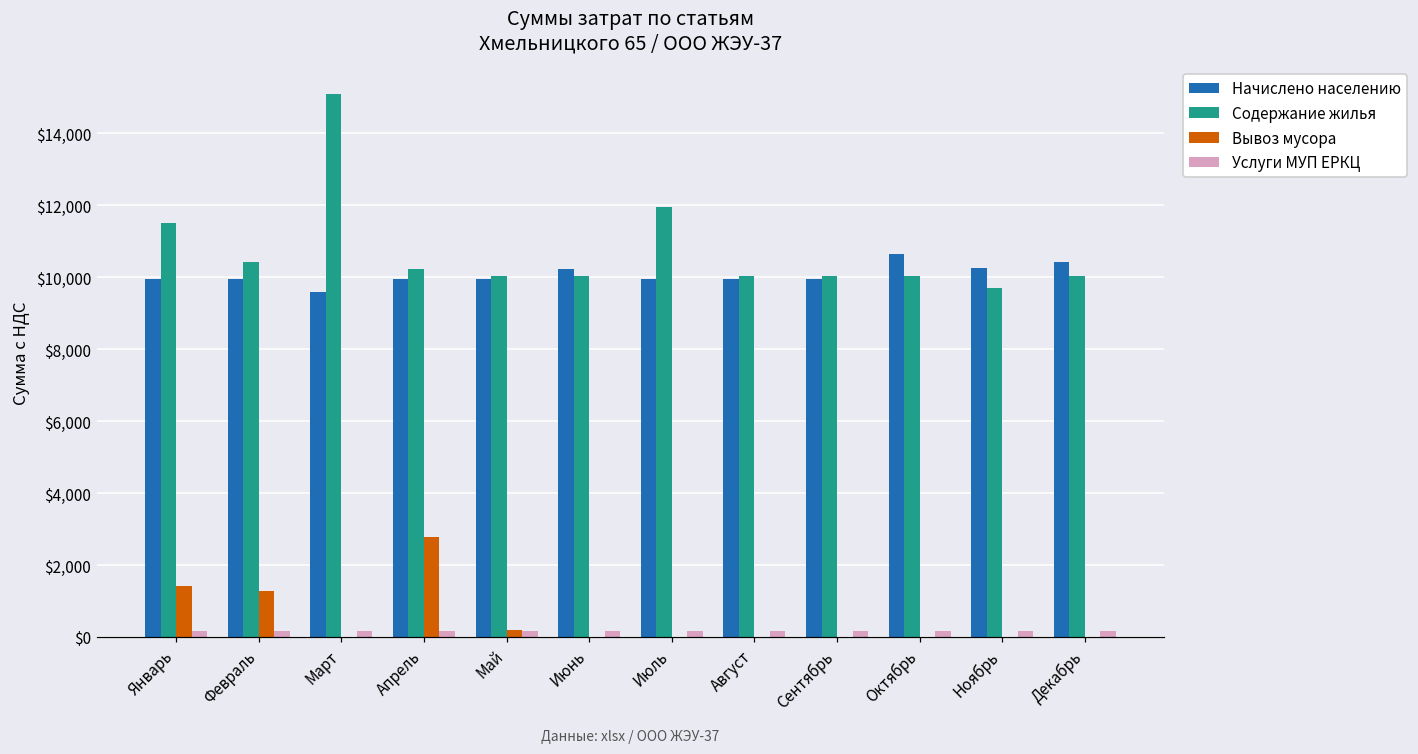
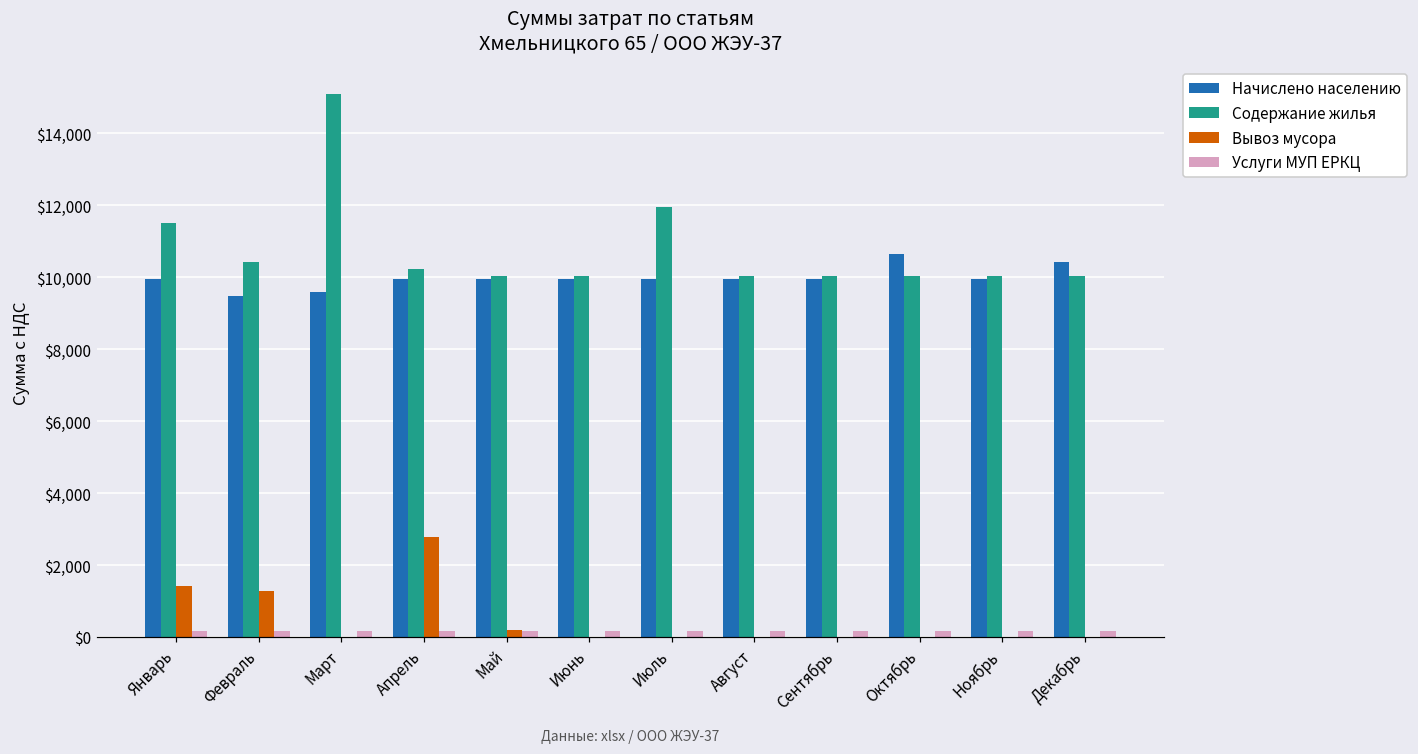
  {
    "Начислено населению": {
      "Январь": "$9,900",
-     "Февраль": "$9,900",
+     "Февраль": "$9,500",
      "Март": "$9,600",
      "Апрель": "$9,900",
      "Май": "$9,900",
-     "Июнь": "$10,200",
+     "Июнь": "$9,900",
      "Июль": "$9,900",
      "Август": "$9,900",
      "Сентябрь": "$9,900",
      "Октябрь": "$10,700",
-     "Ноябрь": "$10,300",
+     "Ноябрь": "$9,900",
      "Декабрь": "$10,400"
    },
    "Содержание жилья": {
      "Январь": "$11,500",
      "Февраль": "$10,400",
      "Март": "$15,100",
      "Апрель": "$10,200",
      "Май": "$10,000",
      "Июнь": "$10,000",
      "Июль": "$12,000",
      "Август": "$10,000",
      "Сентябрь": "$10,000",
      "Октябрь": "$10,000",
-     "Ноябрь": "$9,700",
+     "Ноябрь": "$10,000",
      "Декабрь": "$10,000"
    },
    "Вывоз мусора": {
      "Январь": "$1,400",
      "Февраль": "$1,300",
      "Март": "$0",
      "Апрель": "$2,800",
      "Май": "$200",
      "Июнь": "$0",
      "Июль": "$0",
      "Август": "$0",
      "Сентябрь": "$0",
      "Октябрь": "$0",
      "Ноябрь": "$0",
      "Декабрь": "$0"
    },
    "Услуги МУП ЕРКЦ": {
      "Январь": "$200",
      "Февраль": "$200",
      "Март": "$200",
      "Апрель": "$200",
      "Май": "$200",
      "Июнь": "$200",
      "Июль": "$200",
      "Август": "$200",
      "Сентябрь": "$200",
      "Октябрь": "$200",
      "Ноябрь": "$200",
      "Декабрь": "$200"
    }
  }
